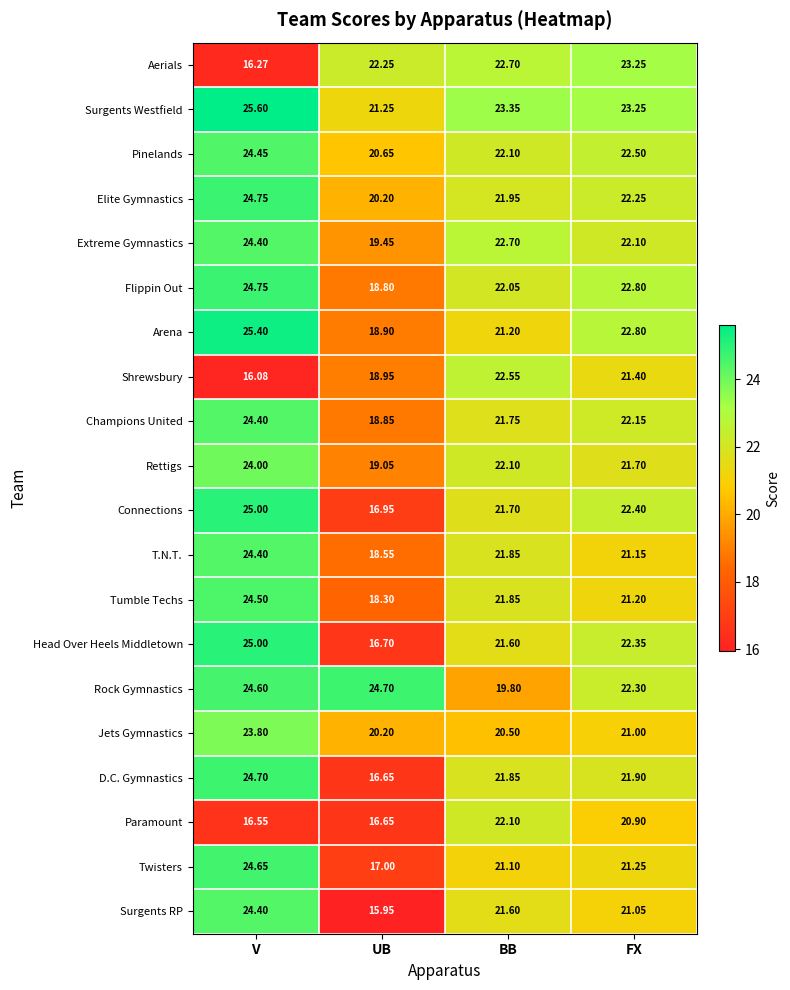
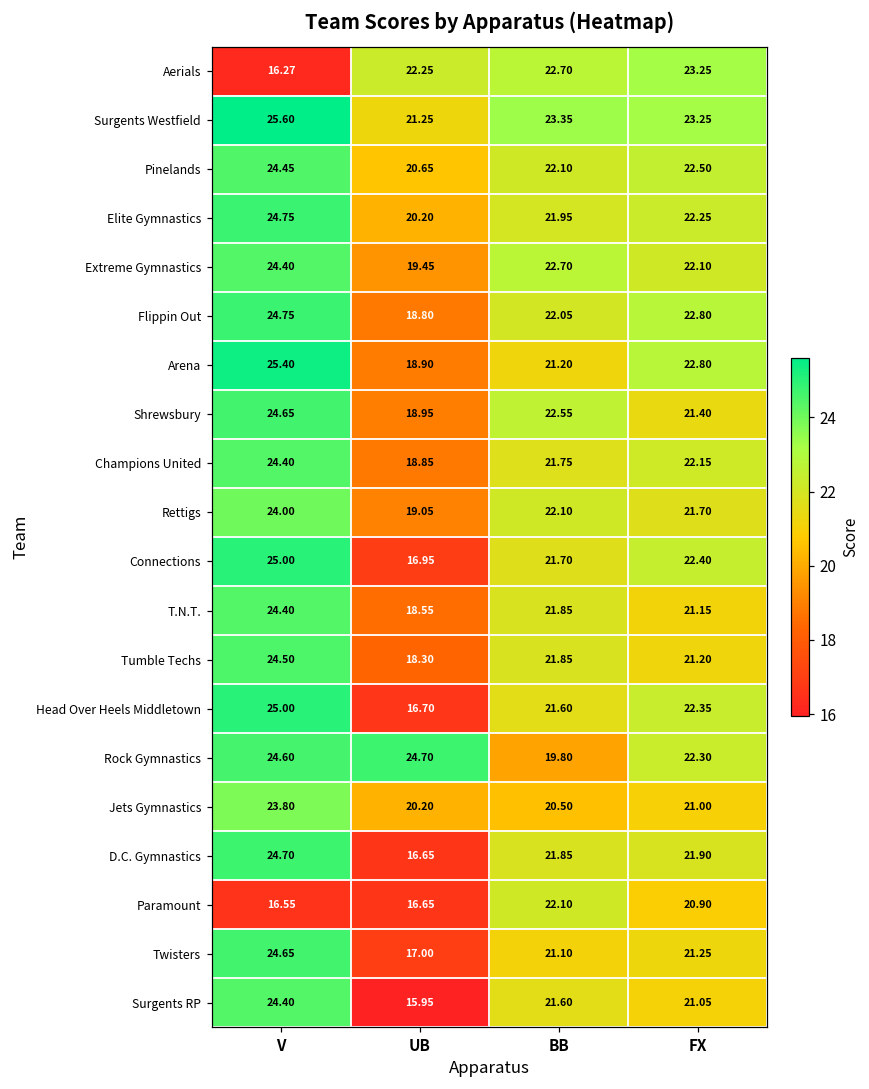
  {
    "Aerials": {
      "V": 16.27,
      "UB": 22.25,
      "BB": 22.70,
      "FX": 23.25
    },
    "Surgents Westfield": {
      "V": 25.60,
      "UB": 21.25,
      "BB": 23.35,
      "FX": 23.25
    },
    "Pinelands": {
      "V": 24.45,
      "UB": 20.65,
      "BB": 22.10,
      "FX": 22.50
    },
    "Elite Gymnastics": {
      "V": 24.75,
      "UB": 20.20,
      "BB": 21.95,
      "FX": 22.25
    },
    "Extreme Gymnastics": {
      "V": 24.40,
      "UB": 19.45,
      "BB": 22.70,
      "FX": 22.10
    },
    "Flippin Out": {
      "V": 24.75,
      "UB": 18.80,
      "BB": 22.05,
      "FX": 22.80
    },
    "Arena": {
      "V": 25.40,
      "UB": 18.90,
      "BB": 21.20,
      "FX": 22.80
    },
    "Shrewsbury": {
-     "V": 16.08,
+     "V": 24.65,
      "UB": 18.95,
      "BB": 22.55,
      "FX": 21.40
    },
    "Champions United": {
      "V": 24.40,
      "UB": 18.85,
      "BB": 21.75,
      "FX": 22.15
    },
    "Rettigs": {
      "V": 24.00,
      "UB": 19.05,
      "BB": 22.10,
      "FX": 21.70
    },
    "Connections": {
      "V": 25.00,
      "UB": 16.95,
      "BB": 21.70,
      "FX": 22.40
    },
    "T.N.T.": {
      "V": 24.40,
      "UB": 18.55,
      "BB": 21.85,
      "FX": 21.15
    },
    "Tumble Techs": {
      "V": 24.50,
      "UB": 18.30,
      "BB": 21.85,
      "FX": 21.20
    },
    "Head Over Heels Middletown": {
      "V": 25.00,
      "UB": 16.70,
      "BB": 21.60,
      "FX": 22.35
    },
    "Rock Gymnastics": {
      "V": 24.60,
      "UB": 24.70,
      "BB": 19.80,
      "FX": 22.30
    },
    "Jets Gymnastics": {
      "V": 23.80,
      "UB": 20.20,
      "BB": 20.50,
      "FX": 21.00
    },
    "D.C. Gymnastics": {
      "V": 24.70,
      "UB": 16.65,
      "BB": 21.85,
      "FX": 21.90
    },
    "Paramount": {
      "V": 16.55,
      "UB": 16.65,
      "BB": 22.10,
      "FX": 20.90
    },
    "Twisters": {
      "V": 24.65,
      "UB": 17.00,
      "BB": 21.10,
      "FX": 21.25
    },
    "Surgents RP": {
      "V": 24.40,
      "UB": 15.95,
      "BB": 21.60,
      "FX": 21.05
    }
  }
